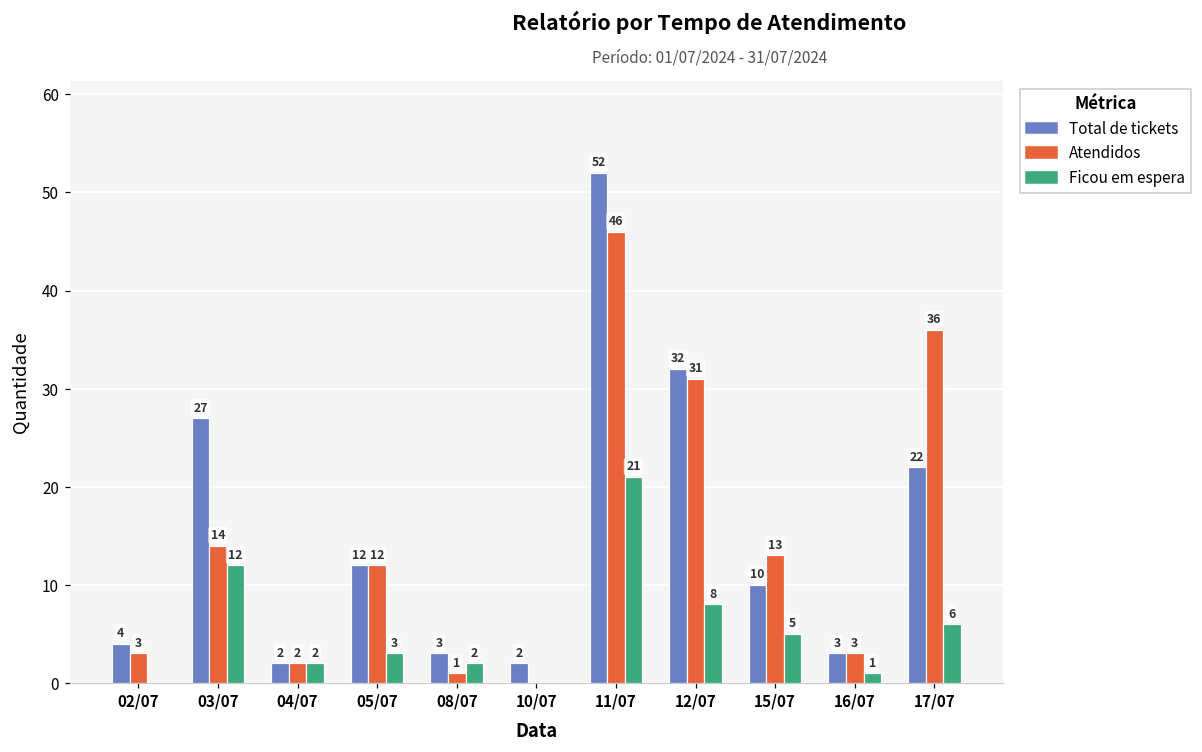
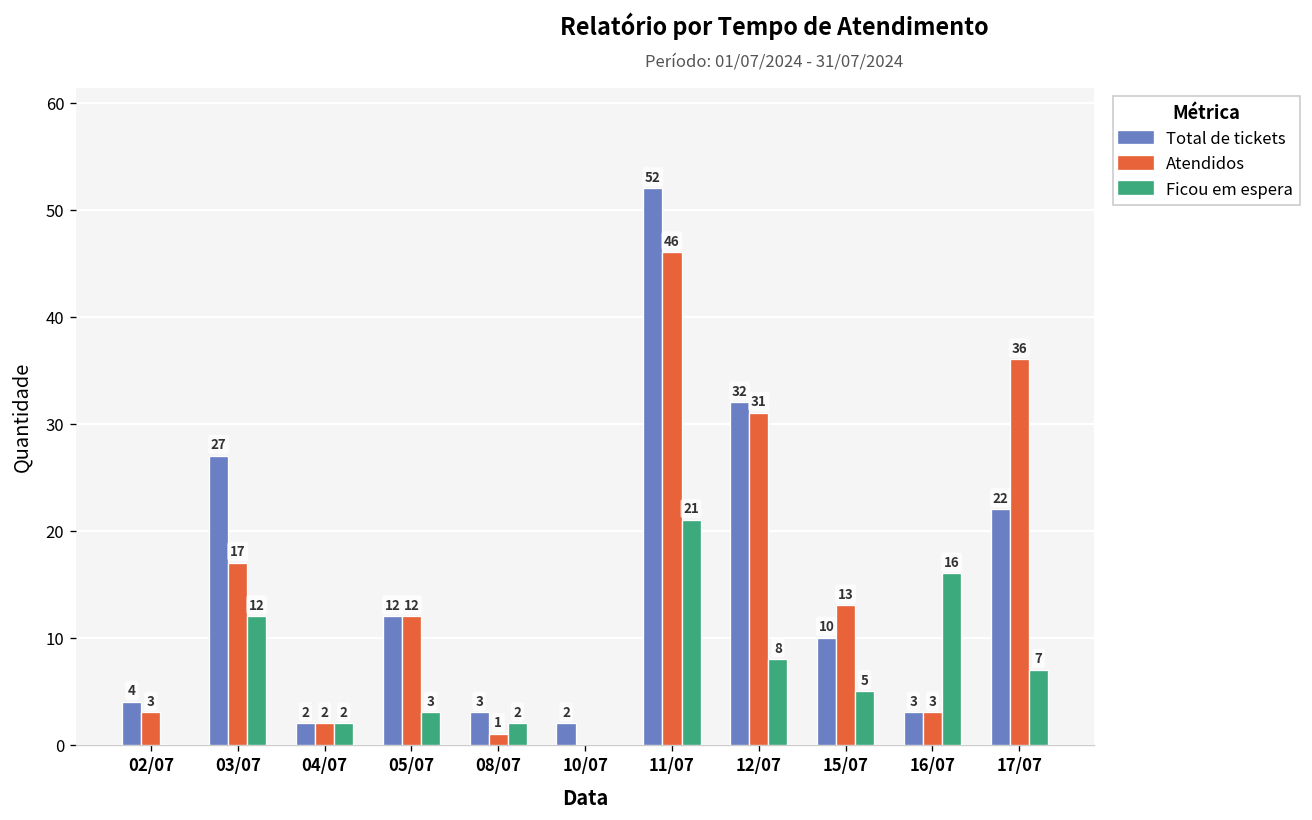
  {
    "Atendidos": {
-     "03/07": 14
+     "03/07": 17
    },
    "Ficou em espera": {
-     "16/07": 1,
-     "17/07": 6
+     "16/07": 16,
+     "17/07": 7
    }
  }
